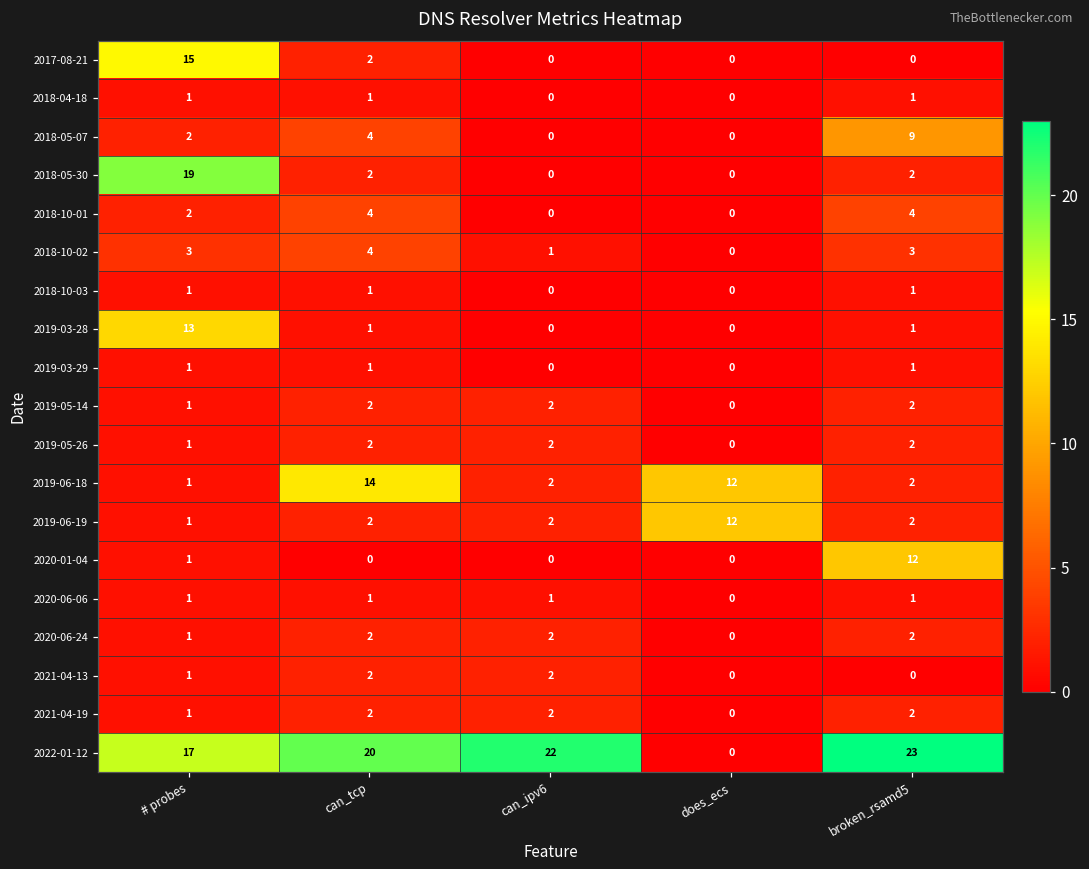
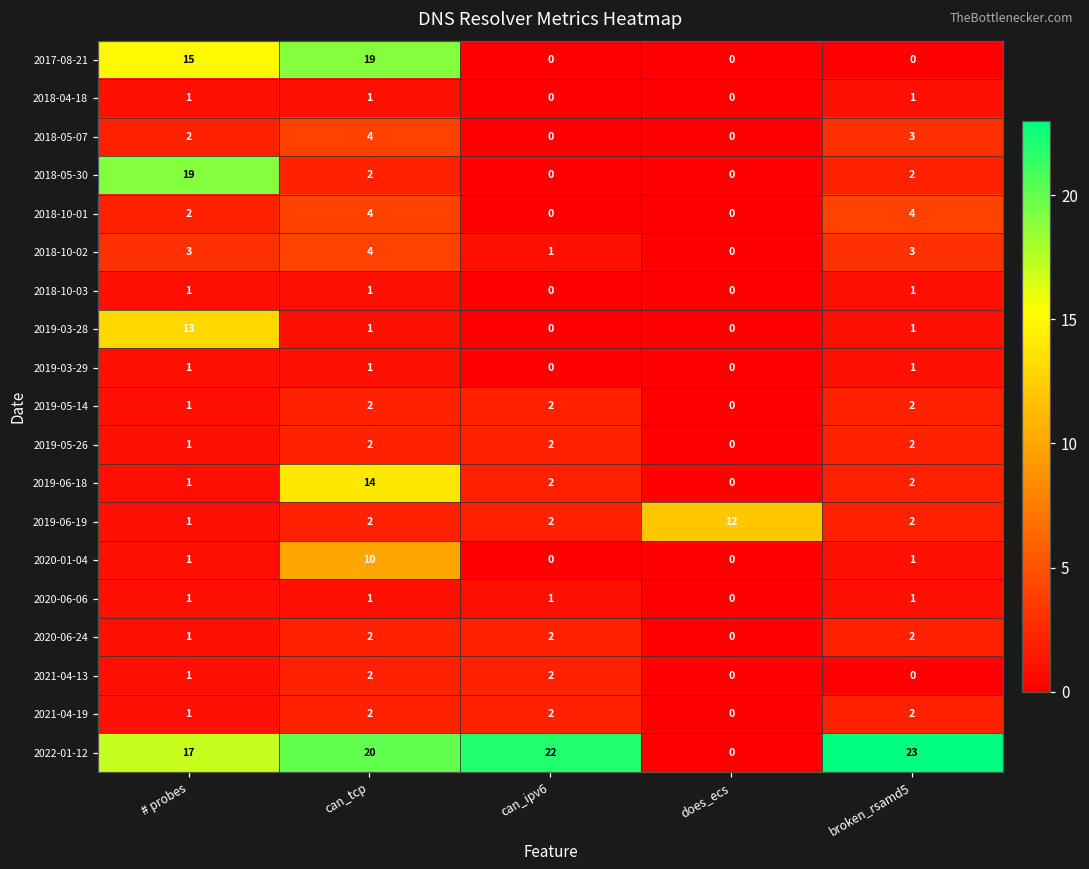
  {
    "2017-08-21": {
      "# probes": 15,
-     "can_tcp": 2,
+     "can_tcp": 19,
      "can_ipv6": 0,
      "does_ecs": 0,
      "broken_rsamd5": 0
    },
    "2018-04-18": {
      "# probes": 1,
      "can_tcp": 1,
      "can_ipv6": 0,
      "does_ecs": 0,
      "broken_rsamd5": 1
    },
    "2018-05-07": {
      "# probes": 2,
      "can_tcp": 4,
      "can_ipv6": 0,
      "does_ecs": 0,
-     "broken_rsamd5": 9
+     "broken_rsamd5": 3
    },
    "2018-05-30": {
      "# probes": 19,
      "can_tcp": 2,
      "can_ipv6": 0,
      "does_ecs": 0,
      "broken_rsamd5": 2
    },
    "2018-10-01": {
      "# probes": 2,
      "can_tcp": 4,
      "can_ipv6": 0,
      "does_ecs": 0,
      "broken_rsamd5": 4
    },
    "2018-10-02": {
      "# probes": 3,
      "can_tcp": 4,
      "can_ipv6": 1,
      "does_ecs": 0,
      "broken_rsamd5": 3
    },
    "2018-10-03": {
      "# probes": 1,
      "can_tcp": 1,
      "can_ipv6": 0,
      "does_ecs": 0,
      "broken_rsamd5": 1
    },
    "2019-03-28": {
      "# probes": 13,
      "can_tcp": 1,
      "can_ipv6": 0,
      "does_ecs": 0,
      "broken_rsamd5": 1
    },
    "2019-03-29": {
      "# probes": 1,
      "can_tcp": 1,
      "can_ipv6": 0,
      "does_ecs": 0,
      "broken_rsamd5": 1
    },
    "2019-05-14": {
      "# probes": 1,
      "can_tcp": 2,
      "can_ipv6": 2,
      "does_ecs": 0,
      "broken_rsamd5": 2
    },
    "2019-05-26": {
      "# probes": 1,
      "can_tcp": 2,
      "can_ipv6": 2,
      "does_ecs": 0,
      "broken_rsamd5": 2
    },
    "2019-06-18": {
      "# probes": 1,
      "can_tcp": 14,
      "can_ipv6": 2,
-     "does_ecs": 12,
+     "does_ecs": 0,
      "broken_rsamd5": 2
    },
    "2019-06-19": {
      "# probes": 1,
      "can_tcp": 2,
      "can_ipv6": 2,
      "does_ecs": 12,
      "broken_rsamd5": 2
    },
    "2020-01-04": {
      "# probes": 1,
-     "can_tcp": 0,
+     "can_tcp": 10,
      "can_ipv6": 0,
      "does_ecs": 0,
-     "broken_rsamd5": 12
+     "broken_rsamd5": 1
    },
    "2020-06-06": {
      "# probes": 1,
      "can_tcp": 1,
      "can_ipv6": 1,
      "does_ecs": 0,
      "broken_rsamd5": 1
    },
    "2020-06-24": {
      "# probes": 1,
      "can_tcp": 2,
      "can_ipv6": 2,
      "does_ecs": 0,
      "broken_rsamd5": 2
    },
    "2021-04-13": {
      "# probes": 1,
      "can_tcp": 2,
      "can_ipv6": 2,
      "does_ecs": 0,
      "broken_rsamd5": 0
    },
    "2021-04-19": {
      "# probes": 1,
      "can_tcp": 2,
      "can_ipv6": 2,
      "does_ecs": 0,
      "broken_rsamd5": 2
    },
    "2022-01-12": {
      "# probes": 17,
      "can_tcp": 20,
      "can_ipv6": 22,
      "does_ecs": 0,
      "broken_rsamd5": 23
    }
  }
